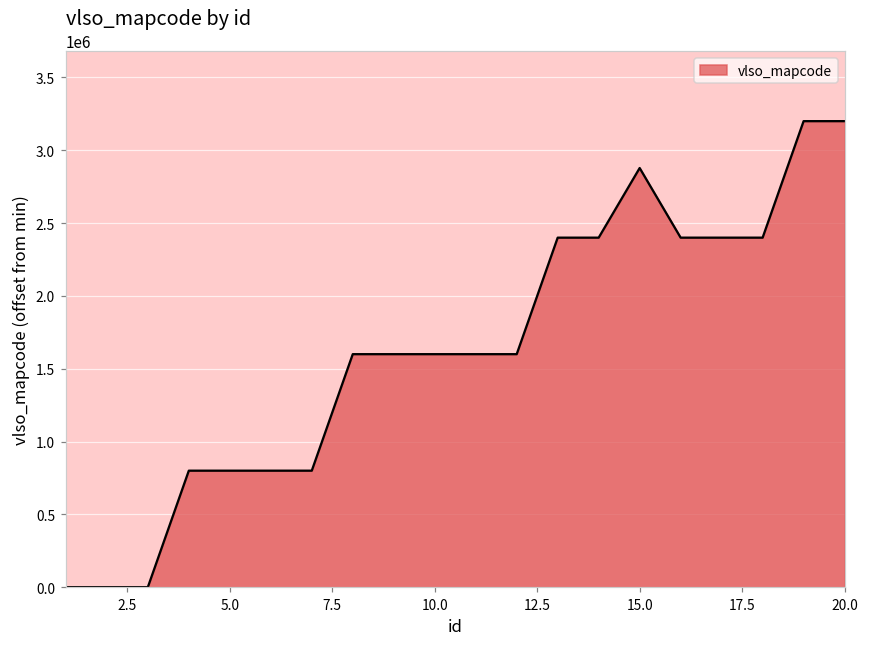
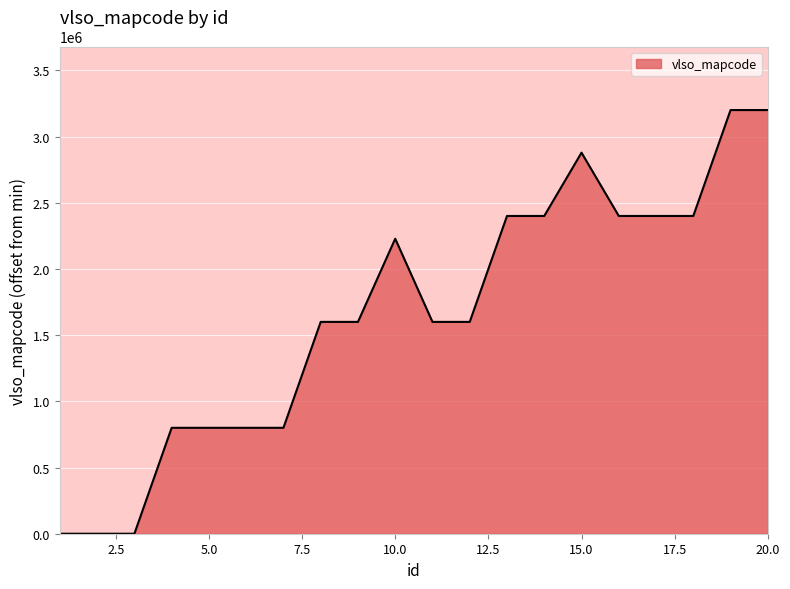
  {
    "5.0": 800000,
-   "10.0": 1600000,
+   "10.0": 2230000,
    "15.0": 2880000,
    "20.0": 3200000
  }
